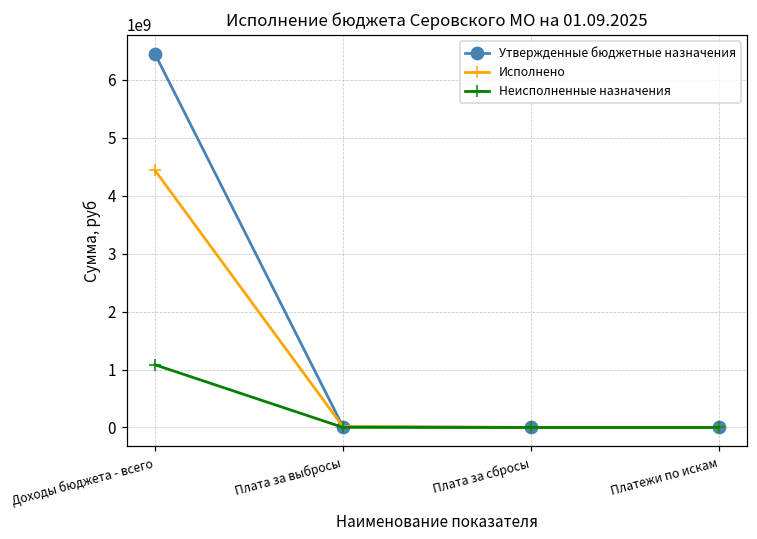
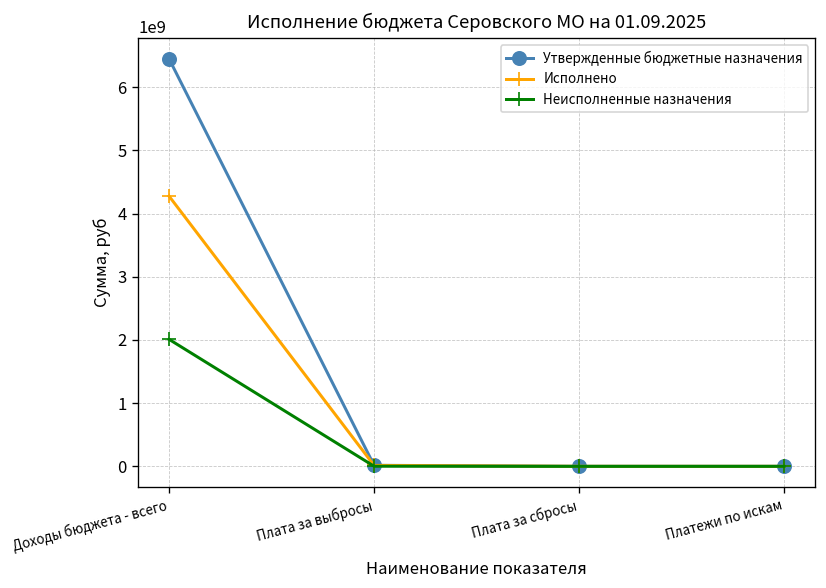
  {
    "Утвержденные бюджетные назначения": {
      "Доходы бюджета - всего": 6400000000
    },
    "Исполнено": {
-     "Доходы бюджета - всего": 4400000000
+     "Доходы бюджета - всего": 4300000000
    },
    "Неисполненные назначения": {
-     "Доходы бюджета - всего": 1100000000
+     "Доходы бюджета - всего": 2000000000
    }
  }
